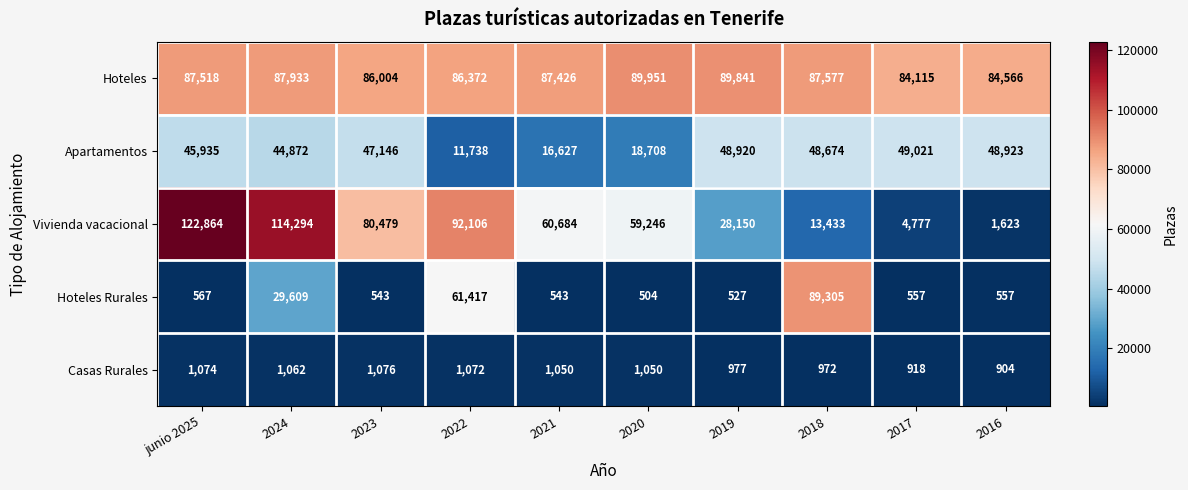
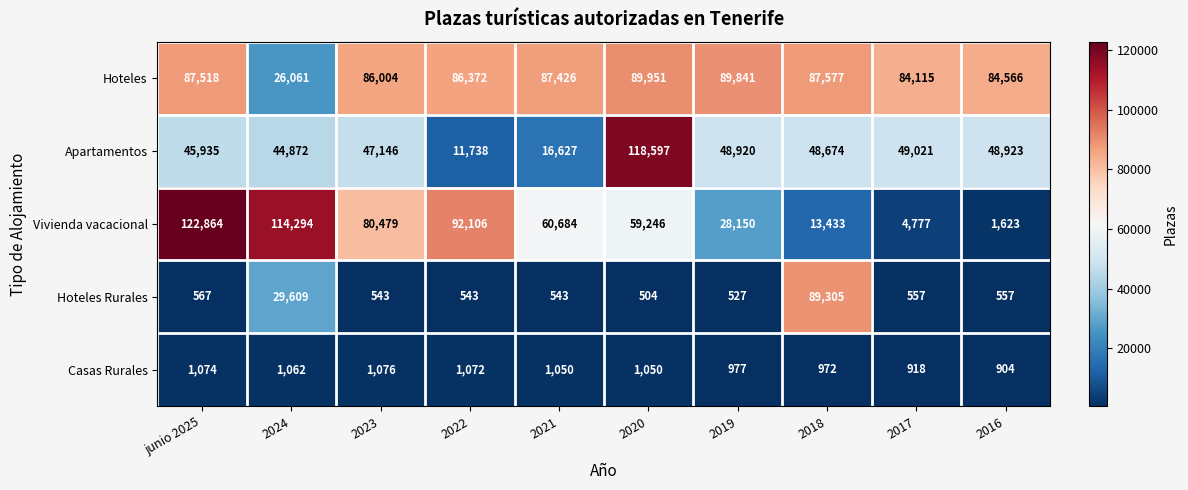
  {
    "Hoteles": {
      "junio 2025": "87,518",
-     "2024": "87,933",
+     "2024": "26,061",
      "2023": "86,004",
      "2022": "86,372",
      "2021": "87,426",
      "2020": "89,951",
      "2019": "89,841",
      "2018": "87,577",
      "2017": "84,115",
      "2016": "84,566"
    },
    "Apartamentos": {
      "junio 2025": "45,935",
      "2024": "44,872",
      "2023": "47,146",
      "2022": "11,738",
      "2021": "16,627",
-     "2020": "18,708",
+     "2020": "118,597",
      "2019": "48,920",
      "2018": "48,674",
      "2017": "49,021",
      "2016": "48,923"
    },
    "Vivienda vacacional": {
      "junio 2025": "122,864",
      "2024": "114,294",
      "2023": "80,479",
      "2022": "92,106",
      "2021": "60,684",
      "2020": "59,246",
      "2019": "28,150",
      "2018": "13,433",
      "2017": "4,777",
      "2016": "1,623"
    },
    "Hoteles Rurales": {
      "junio 2025": "567",
      "2024": "29,609",
      "2023": "543",
-     "2022": "61,417",
+     "2022": "543",
      "2021": "543",
      "2020": "504",
      "2019": "527",
      "2018": "89,305",
      "2017": "557",
      "2016": "557"
    },
    "Casas Rurales": {
      "junio 2025": "1,074",
      "2024": "1,062",
      "2023": "1,076",
      "2022": "1,072",
      "2021": "1,050",
      "2020": "1,050",
      "2019": "977",
      "2018": "972",
      "2017": "918",
      "2016": "904"
    }
  }
